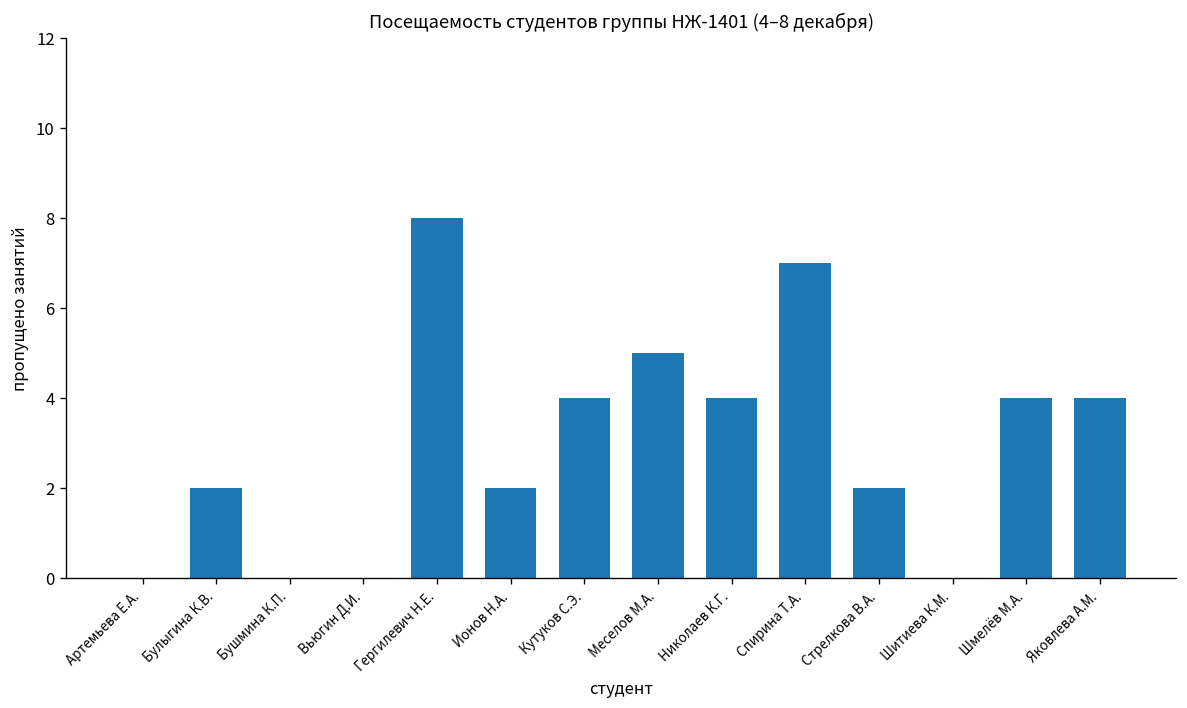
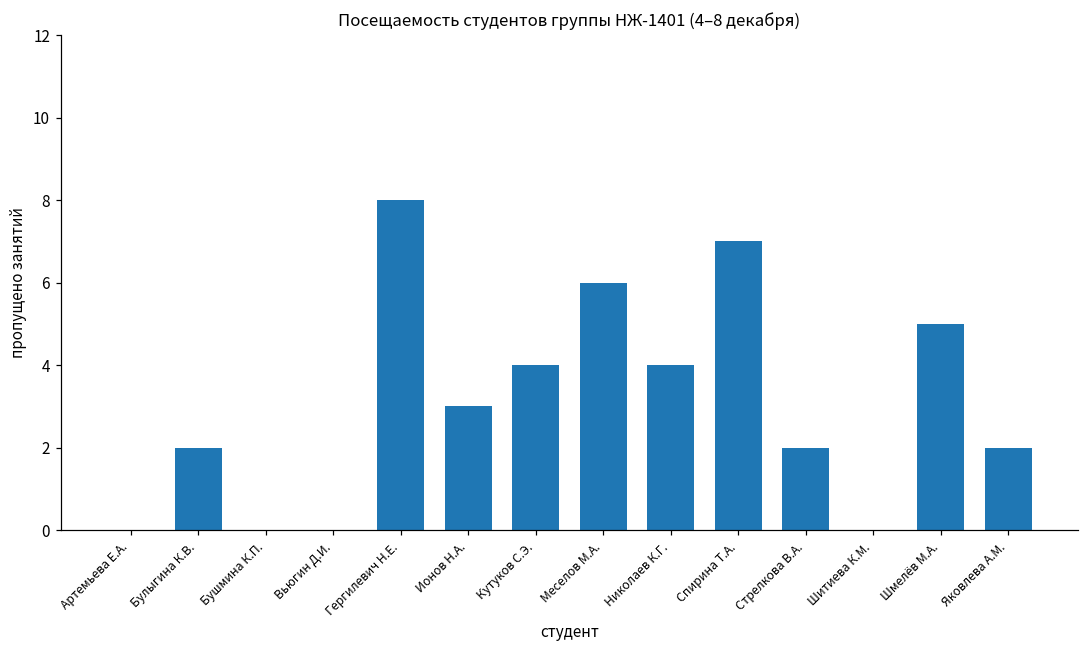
  {
    "Артемьева Е.А.": 0,
    "Булыгина К.В.": 2,
    "Бушмина К.П.": 0,
    "Вьюгин Д.И.": 0,
    "Гергилевич Н.Е.": 8,
-   "Ионов Н.А.": 2,
+   "Ионов Н.А.": 3,
    "Кутуков С.Э.": 4,
-   "Меселов М.А.": 5,
+   "Меселов М.А.": 6,
    "Николаев К.Г.": 4,
    "Спирина Т.А.": 7,
    "Стрелкова В.А.": 2,
    "Шитиева К.М.": 0,
-   "Шмелёв М.А.": 4,
-   "Яковлева А.М.": 4
+   "Шмелёв М.А.": 5,
+   "Яковлева А.М.": 2
  }
